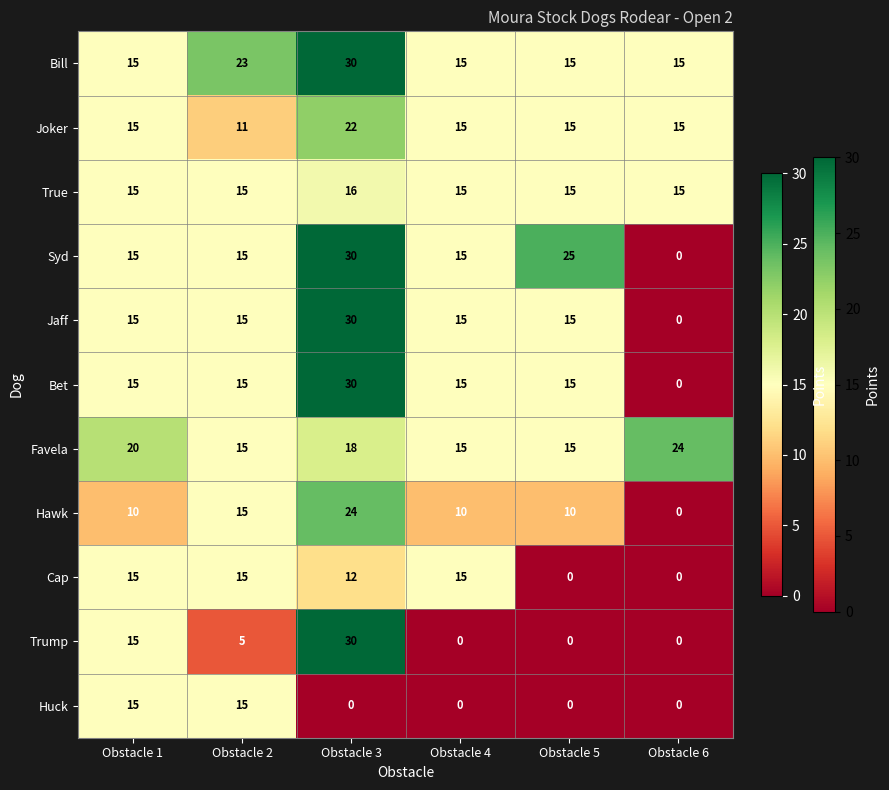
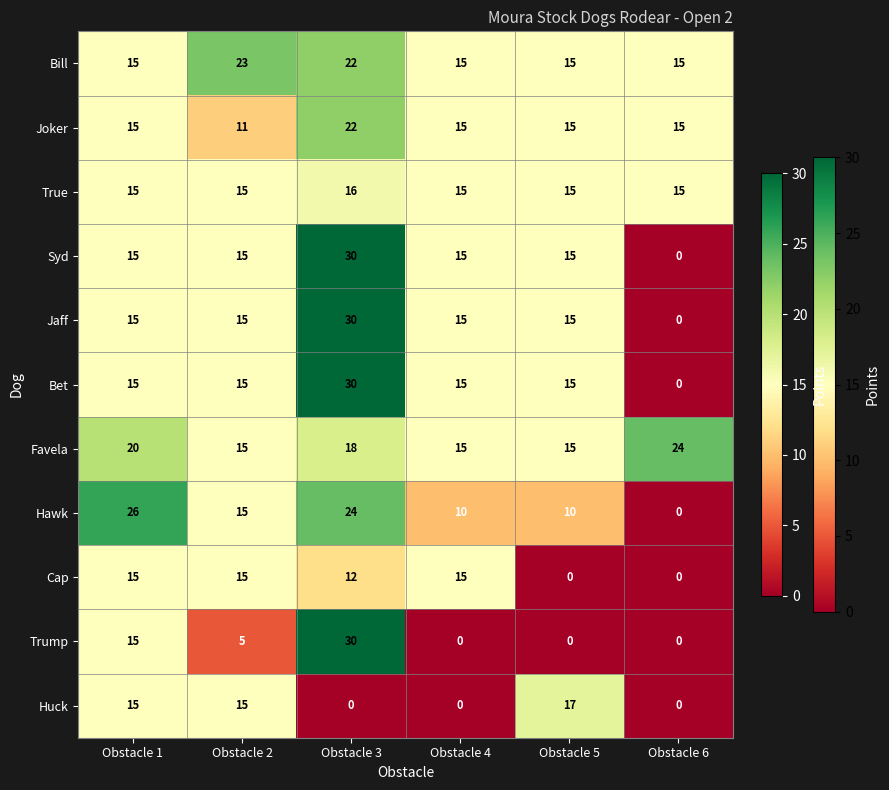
  {
    "Bill": {
      "Obstacle 1": 15,
      "Obstacle 2": 23,
-     "Obstacle 3": 30,
+     "Obstacle 3": 22,
      "Obstacle 4": 15,
      "Obstacle 5": 15,
      "Obstacle 6": 15
    },
    "Joker": {
      "Obstacle 1": 15,
      "Obstacle 2": 11,
      "Obstacle 3": 22,
      "Obstacle 4": 15,
      "Obstacle 5": 15,
      "Obstacle 6": 15
    },
    "True": {
      "Obstacle 1": 15,
      "Obstacle 2": 15,
      "Obstacle 3": 16,
      "Obstacle 4": 15,
      "Obstacle 5": 15,
      "Obstacle 6": 15
    },
    "Syd": {
      "Obstacle 1": 15,
      "Obstacle 2": 15,
      "Obstacle 3": 30,
      "Obstacle 4": 15,
-     "Obstacle 5": 25,
+     "Obstacle 5": 15,
      "Obstacle 6": 0
    },
    "Jaff": {
      "Obstacle 1": 15,
      "Obstacle 2": 15,
      "Obstacle 3": 30,
      "Obstacle 4": 15,
      "Obstacle 5": 15,
      "Obstacle 6": 0
    },
    "Bet": {
      "Obstacle 1": 15,
      "Obstacle 2": 15,
      "Obstacle 3": 30,
      "Obstacle 4": 15,
      "Obstacle 5": 15,
      "Obstacle 6": 0
    },
    "Favela": {
      "Obstacle 1": 20,
      "Obstacle 2": 15,
      "Obstacle 3": 18,
      "Obstacle 4": 15,
      "Obstacle 5": 15,
      "Obstacle 6": 24
    },
    "Hawk": {
-     "Obstacle 1": 10,
+     "Obstacle 1": 26,
      "Obstacle 2": 15,
      "Obstacle 3": 24,
      "Obstacle 4": 10,
      "Obstacle 5": 10,
      "Obstacle 6": 0
    },
    "Cap": {
      "Obstacle 1": 15,
      "Obstacle 2": 15,
      "Obstacle 3": 12,
      "Obstacle 4": 15,
      "Obstacle 5": 0,
      "Obstacle 6": 0
    },
    "Trump": {
      "Obstacle 1": 15,
      "Obstacle 2": 5,
      "Obstacle 3": 30,
      "Obstacle 4": 0,
      "Obstacle 5": 0,
      "Obstacle 6": 0
    },
    "Huck": {
      "Obstacle 1": 15,
      "Obstacle 2": 15,
      "Obstacle 3": 0,
      "Obstacle 4": 0,
-     "Obstacle 5": 0,
+     "Obstacle 5": 17,
      "Obstacle 6": 0
    }
  }
